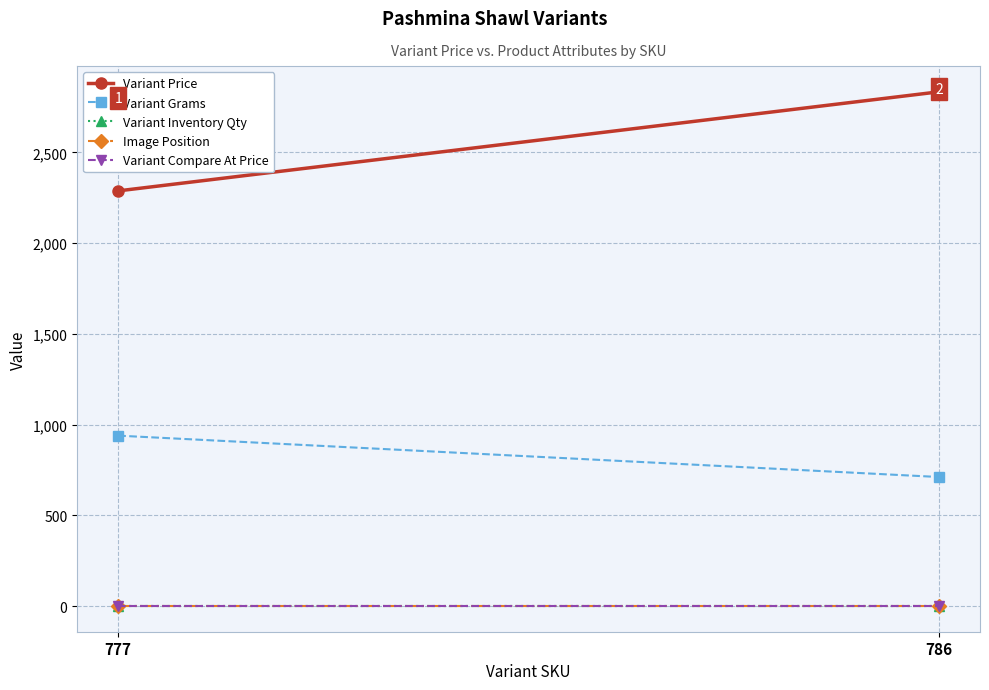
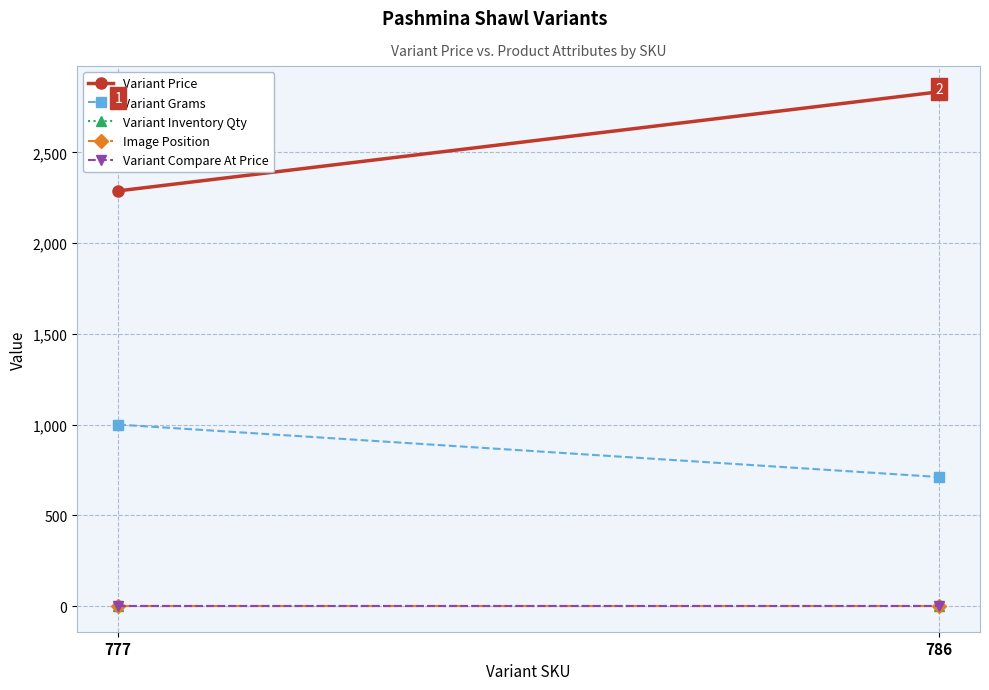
  {
    "Variant Price": {
      "777": "2,290"
    },
    "Variant Grams": {
-     "777": "940",
+     "777": "1,000",
      "786": "710"
    },
    "Variant Compare At Price": {
      "777": "0",
      "786": "0"
    }
  }
